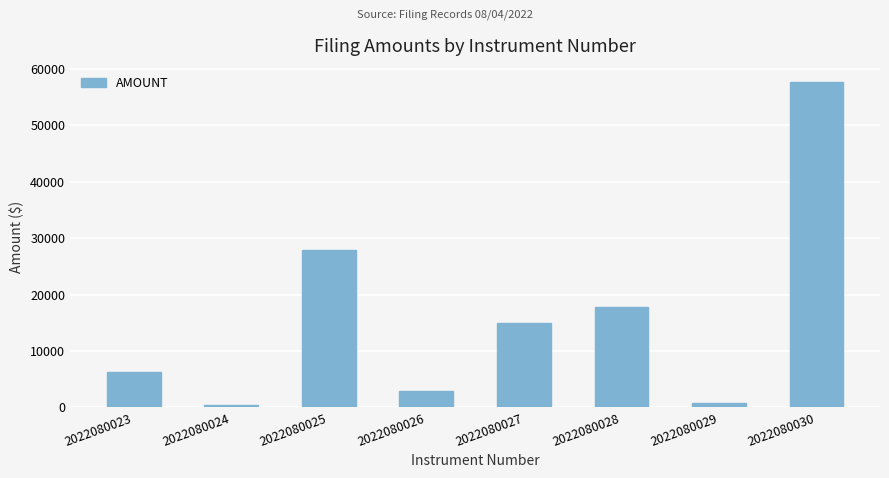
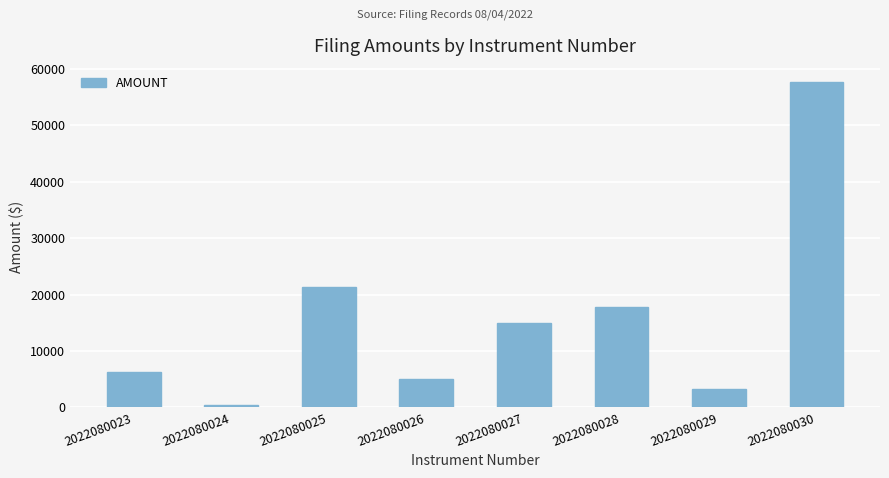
  {
    "2022080023": 6000,
    "2022080024": 1000,
-   "2022080025": 28000,
-   "2022080026": 3000,
+   "2022080025": 21000,
+   "2022080026": 5000,
    "2022080027": 15000,
    "2022080028": 18000,
-   "2022080029": 1000,
+   "2022080029": 3000,
    "2022080030": 58000
  }
